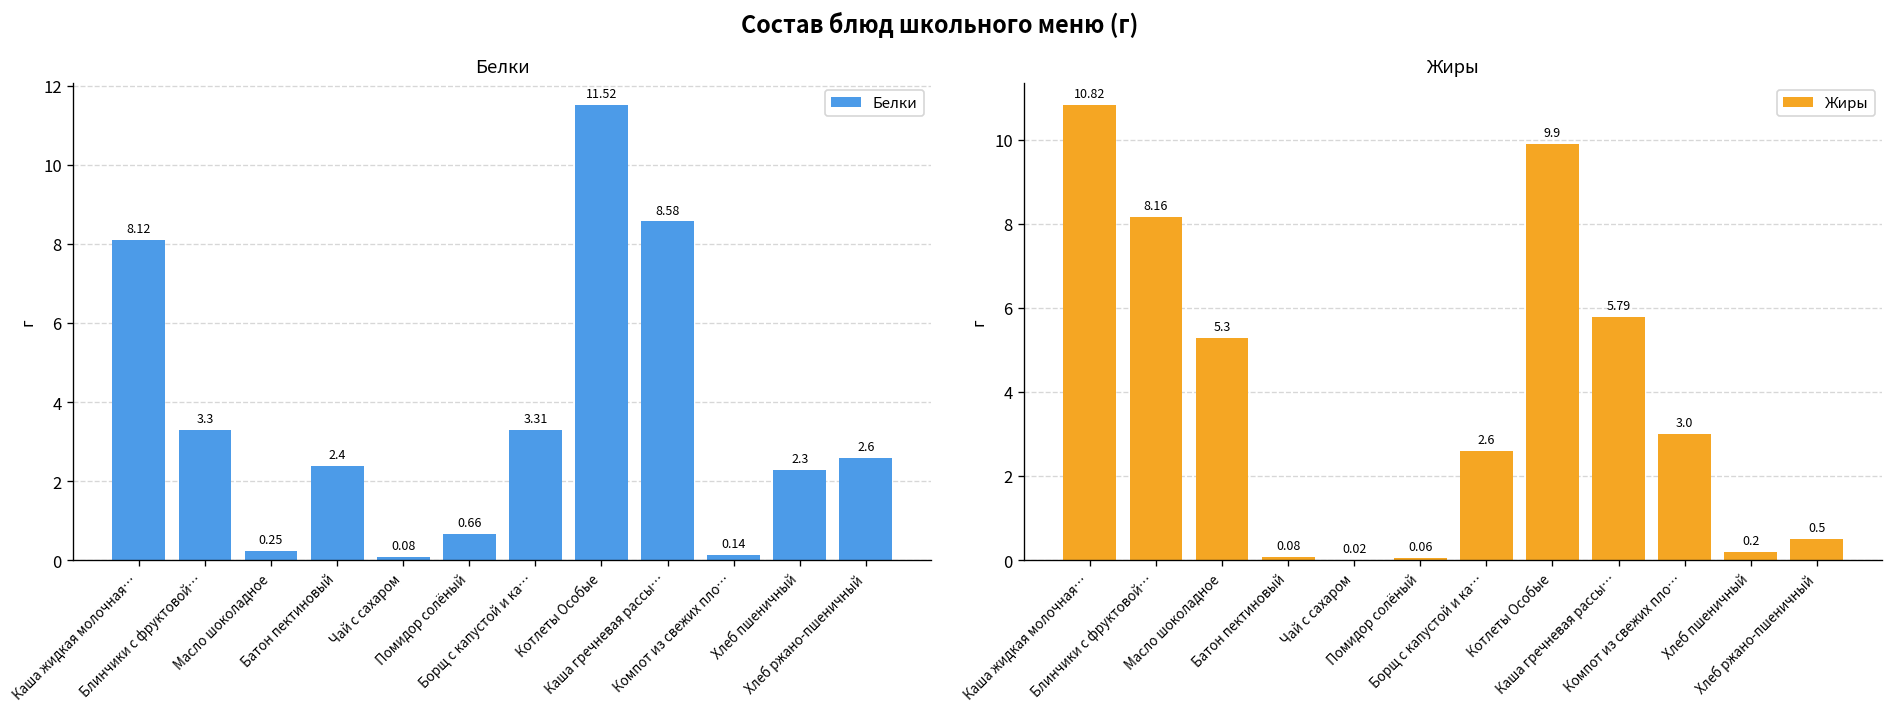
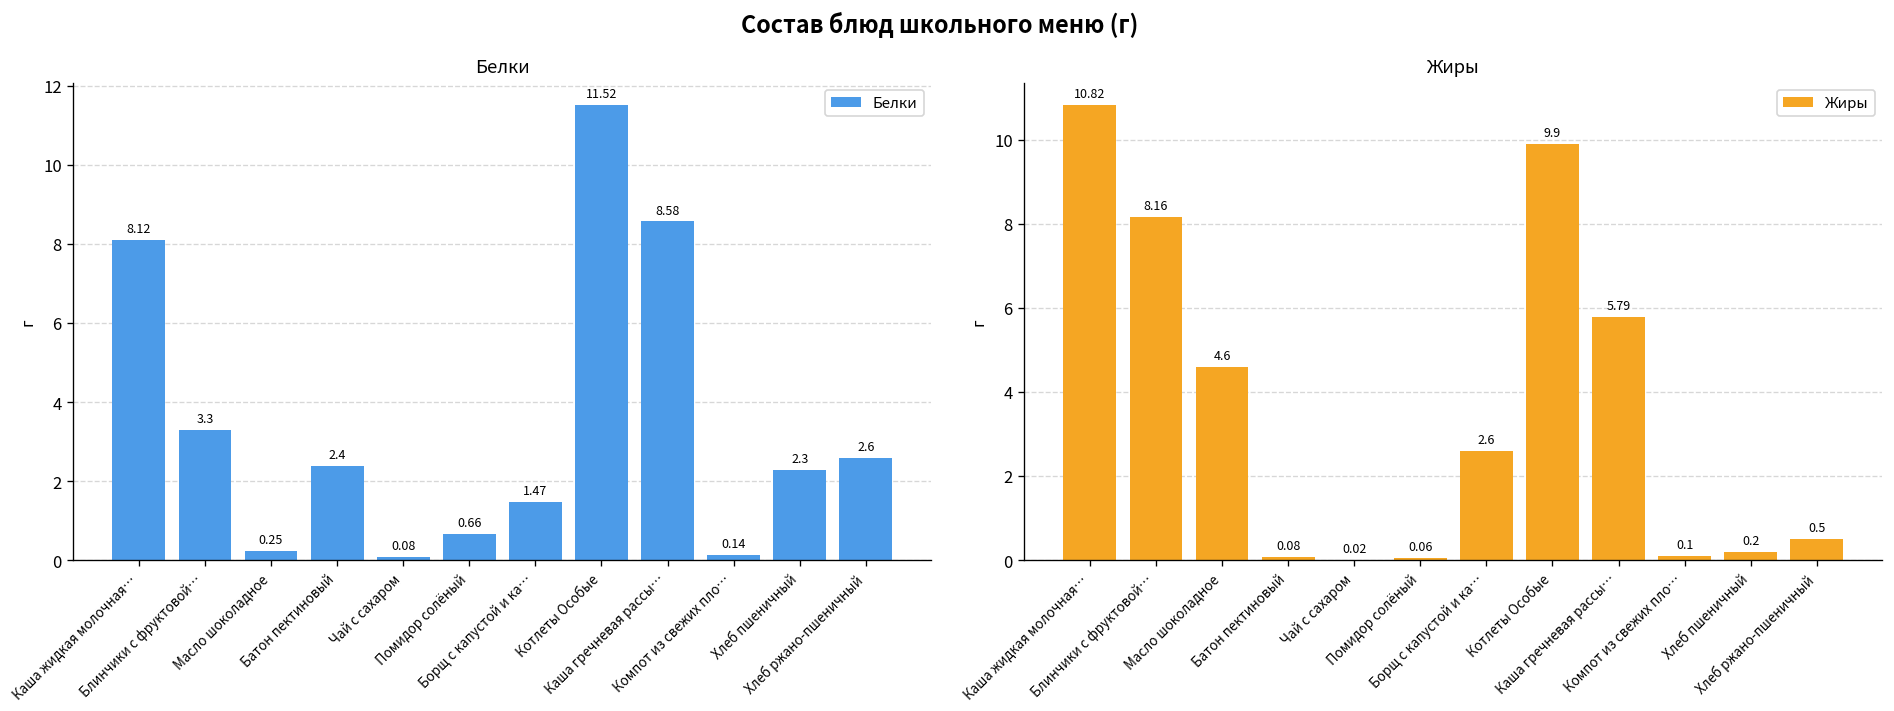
  {
    "Белки": {
      "Каша жидкая молочная…": 8.12,
      "Блинчики с фруктовой…": 3.3,
      "Масло шоколадное": 0.25,
      "Батон пектиновый": 2.4,
      "Чай с сахаром": 0.08,
      "Помидор солёный": 0.66,
-     "Борщ с капустой и ка…": 3.31,
+     "Борщ с капустой и ка…": 1.47,
      "Котлеты Особые": 11.52,
      "Каша гречневая рассы…": 8.58,
      "Компот из свежих пло…": 0.14,
      "Хлеб пшеничный": 2.3,
      "Хлеб ржано-пшеничный": 2.6
    },
    "Жиры": {
      "Каша жидкая молочная…": 10.82,
      "Блинчики с фруктовой…": 8.16,
-     "Масло шоколадное": 5.3,
+     "Масло шоколадное": 4.6,
      "Батон пектиновый": 0.08,
      "Чай с сахаром": 0.02,
      "Помидор солёный": 0.06,
      "Борщ с капустой и ка…": 2.6,
      "Котлеты Особые": 9.9,
      "Каша гречневая рассы…": 5.79,
-     "Компот из свежих пло…": 3.0,
+     "Компот из свежих пло…": 0.1,
      "Хлеб пшеничный": 0.2,
      "Хлеб ржано-пшеничный": 0.5
    }
  }
